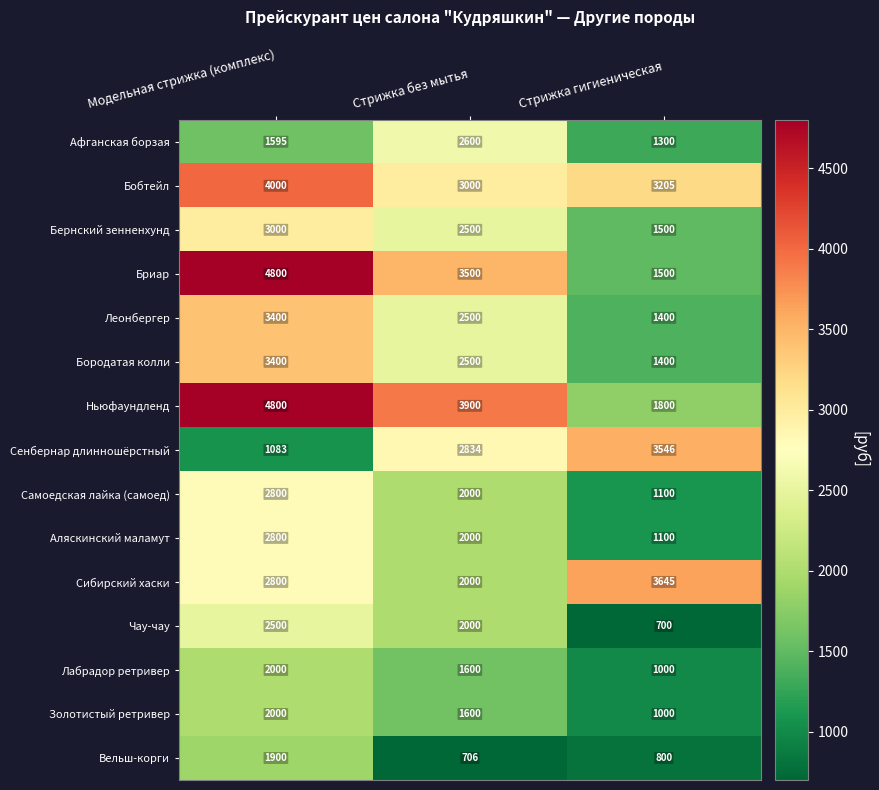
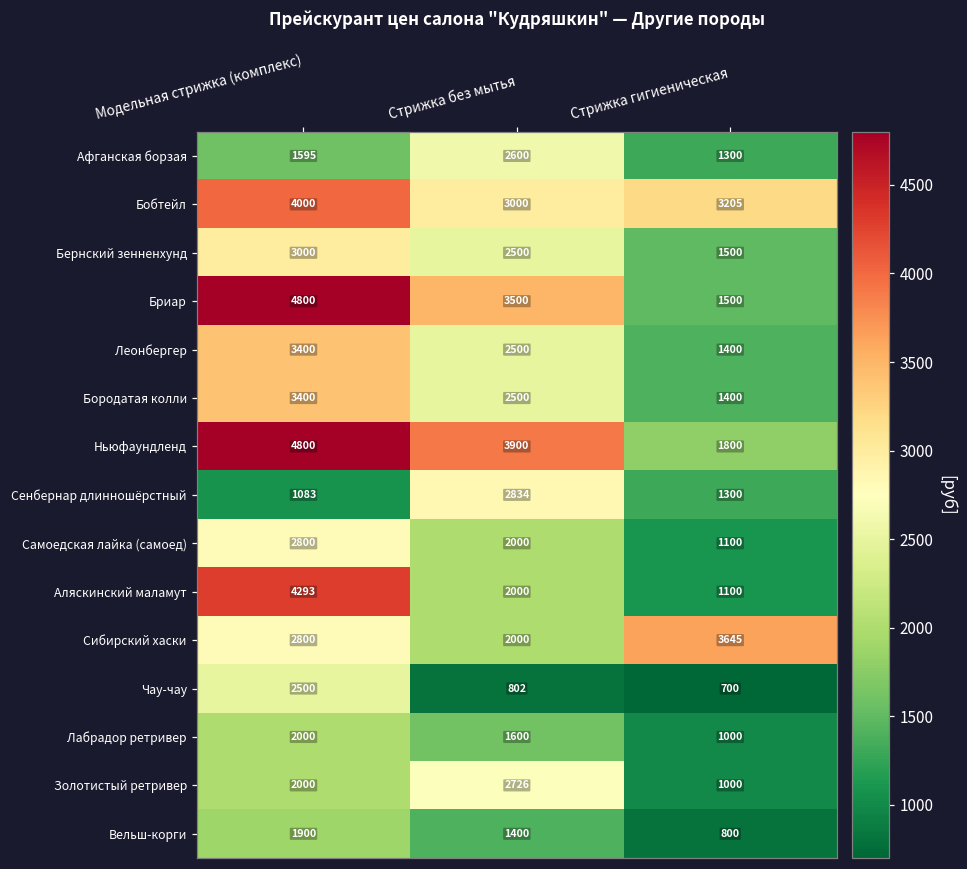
  {
    "Сенбернар длинношёрстный": {
-     "Стрижка гигиеническая": 3546
+     "Стрижка гигиеническая": 1300
    },
    "Аляскинский маламут": {
-     "Модельная стрижка (комплекс)": 2800
+     "Модельная стрижка (комплекс)": 4293
    },
    "Чау-чау": {
-     "Стрижка без мытья": 2000
+     "Стрижка без мытья": 802
    },
    "Золотистый ретривер": {
-     "Стрижка без мытья": 1600
+     "Стрижка без мытья": 2726
    },
    "Вельш-корги": {
-     "Стрижка без мытья": 706
+     "Стрижка без мытья": 1400
    }
  }
